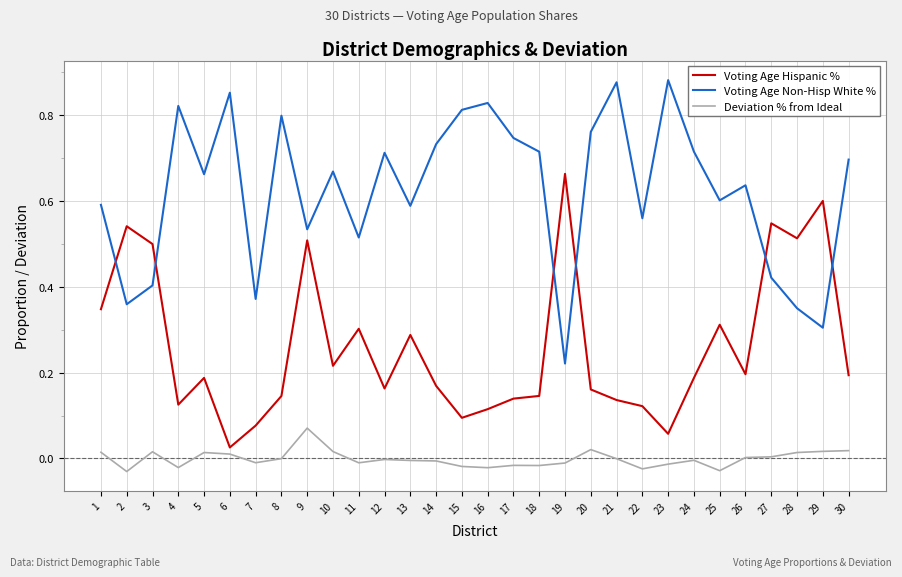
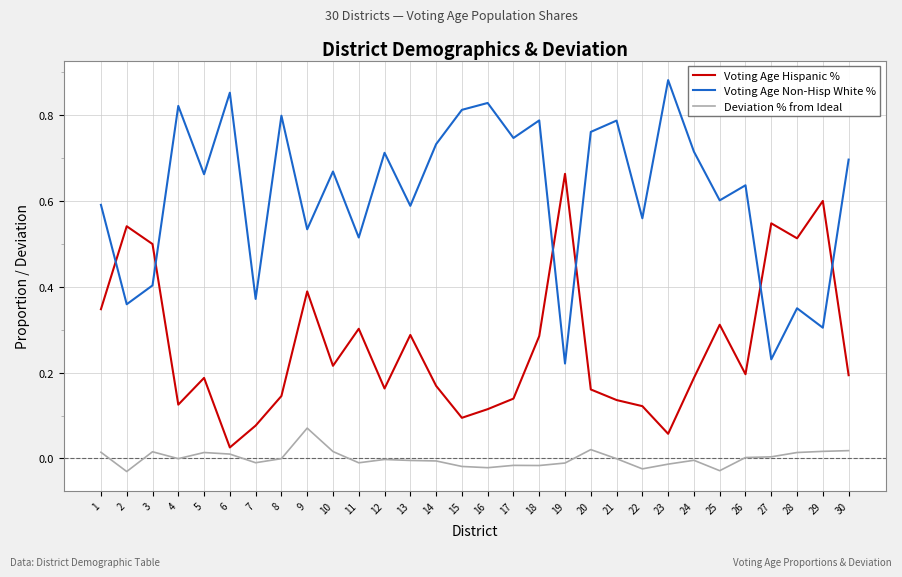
  {
    "Voting Age Hispanic %": {
      "1": 0.35,
      "2": 0.54,
      "3": 0.50,
      "4": 0.13,
      "5": 0.19,
      "6": 0.03,
      "7": 0.08,
      "8": 0.15,
-     "9": 0.51,
+     "9": 0.39,
      "10": 0.22,
      "11": 0.30,
      "12": 0.16,
      "13": 0.29,
      "14": 0.17,
      "15": 0.09,
      "16": 0.11,
      "17": 0.14,
-     "18": 0.15,
+     "18": 0.29,
      "19": 0.66,
      "20": 0.16,
      "21": 0.14,
      "22": 0.12,
      "23": 0.06,
      "24": 0.19,
      "25": 0.31,
      "26": 0.20,
      "27": 0.55,
      "28": 0.51,
      "29": 0.60,
      "30": 0.19
    },
    "Voting Age Non-Hisp White %": {
      "1": 0.59,
      "2": 0.36,
      "3": 0.40,
      "4": 0.82,
      "5": 0.66,
      "6": 0.85,
      "7": 0.37,
      "8": 0.80,
      "9": 0.53,
      "10": 0.67,
      "11": 0.51,
      "12": 0.71,
      "13": 0.59,
      "14": 0.73,
      "15": 0.81,
      "16": 0.83,
      "17": 0.75,
-     "18": 0.71,
+     "18": 0.79,
      "19": 0.22,
      "20": 0.76,
-     "21": 0.88,
+     "21": 0.79,
      "22": 0.56,
      "23": 0.88,
      "24": 0.71,
      "25": 0.60,
      "26": 0.64,
-     "27": 0.42,
+     "27": 0.23,
      "28": 0.35,
      "29": 0.30,
      "30": 0.70
    },
    "Deviation % from Ideal": {
      "1": 0.01,
      "2": -0.03,
      "3": 0.02,
-     "4": -0.02,
+     "4": 0.00,
      "5": 0.01,
      "6": 0.01,
      "7": -0.01,
      "8": 0.00,
      "9": 0.07,
      "10": 0.02,
      "11": -0.01,
      "12": 0.00,
      "13": 0.00,
      "14": -0.01,
      "15": -0.02,
      "16": -0.02,
      "17": -0.02,
      "18": -0.02,
      "19": -0.01,
      "20": 0.02,
      "21": 0.00,
      "22": -0.02,
      "23": -0.01,
      "24": 0.00,
      "25": -0.03,
      "26": 0.00,
      "27": 0.00,
      "28": 0.01,
      "29": 0.02,
      "30": 0.02
    }
  }
